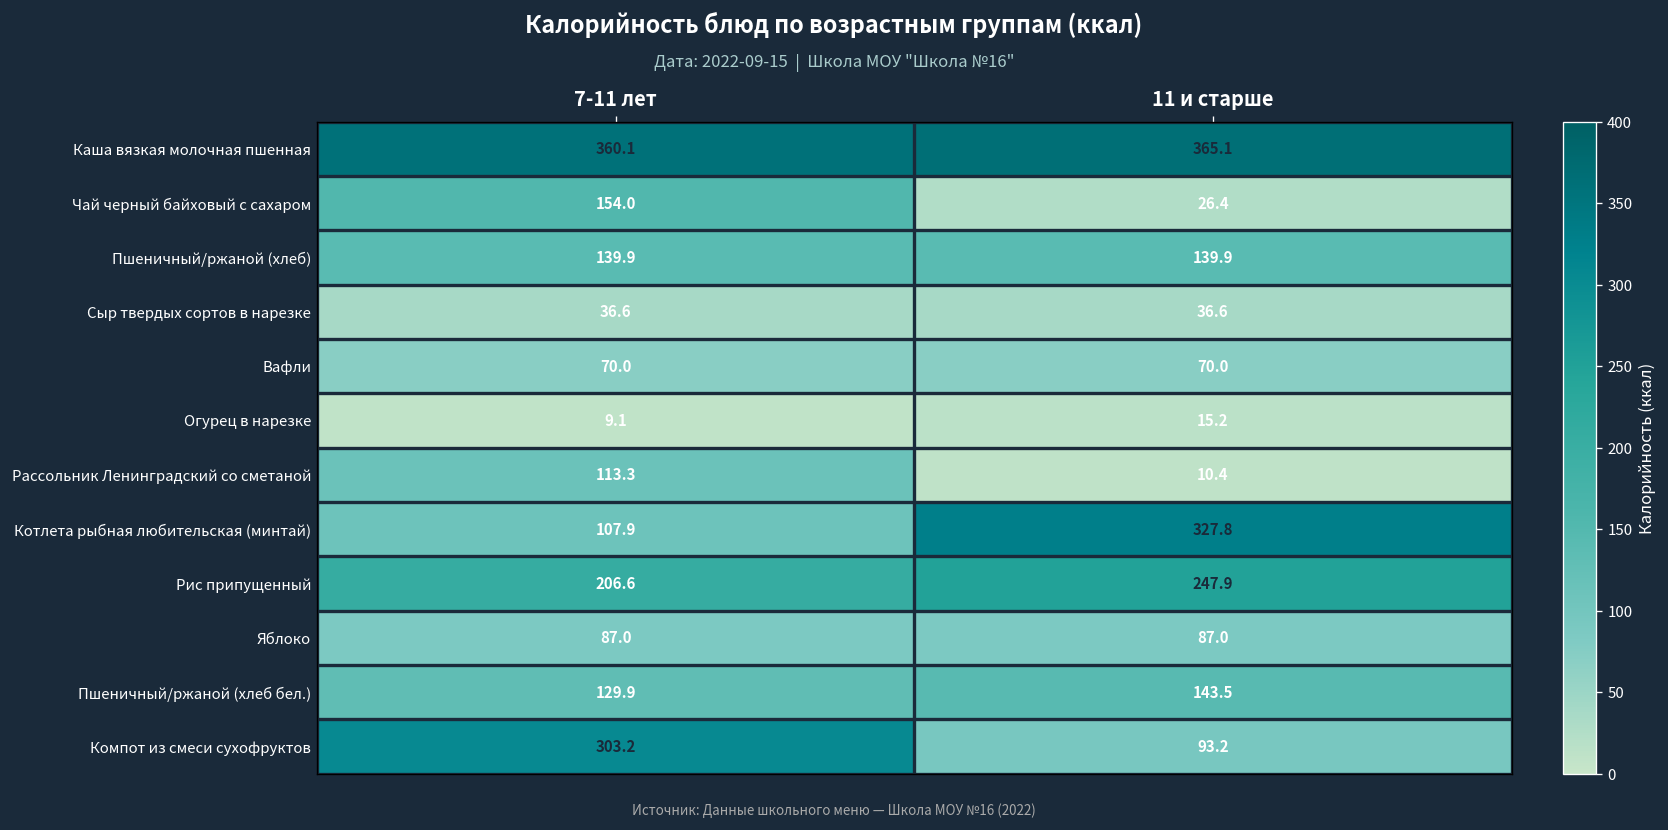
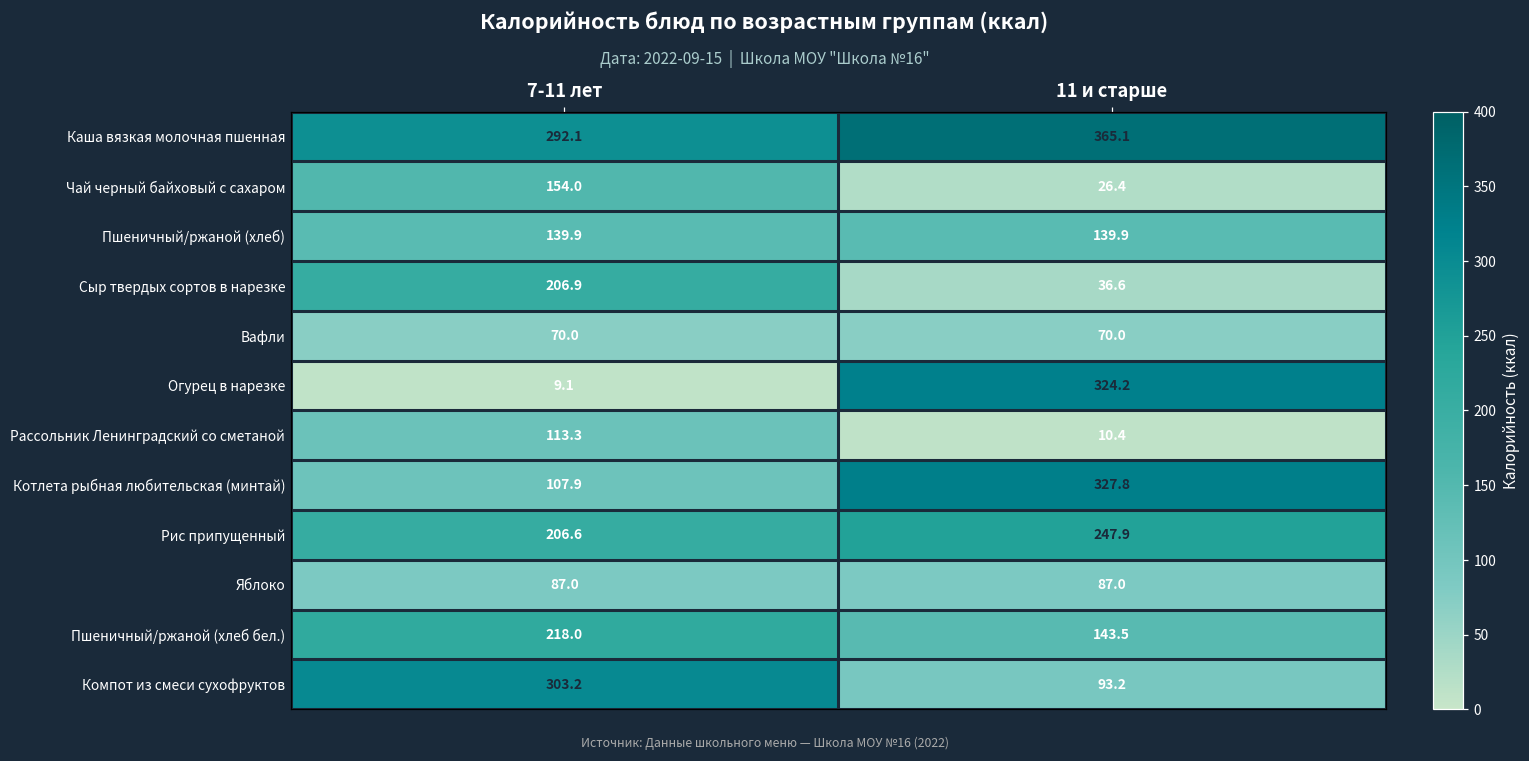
  {
    "Каша вязкая молочная пшенная": {
-     "7-11 лет": 360.1,
+     "7-11 лет": 292.1,
      "11 и старше": 365.1
    },
    "Чай черный байховый с сахаром": {
      "7-11 лет": 154.0,
      "11 и старше": 26.4
    },
    "Пшеничный/ржаной (хлеб)": {
      "7-11 лет": 139.9,
      "11 и старше": 139.9
    },
    "Сыр твердых сортов в нарезке": {
-     "7-11 лет": 36.6,
+     "7-11 лет": 206.9,
      "11 и старше": 36.6
    },
    "Вафли": {
      "7-11 лет": 70.0,
      "11 и старше": 70.0
    },
    "Огурец в нарезке": {
      "7-11 лет": 9.1,
-     "11 и старше": 15.2
+     "11 и старше": 324.2
    },
    "Рассольник Ленинградский со сметаной": {
      "7-11 лет": 113.3,
      "11 и старше": 10.4
    },
    "Котлета рыбная любительская (минтай)": {
      "7-11 лет": 107.9,
      "11 и старше": 327.8
    },
    "Рис припущенный": {
      "7-11 лет": 206.6,
      "11 и старше": 247.9
    },
    "Яблоко": {
      "7-11 лет": 87.0,
      "11 и старше": 87.0
    },
    "Пшеничный/ржаной (хлеб бел.)": {
-     "7-11 лет": 129.9,
+     "7-11 лет": 218.0,
      "11 и старше": 143.5
    },
    "Компот из смеси сухофруктов": {
      "7-11 лет": 303.2,
      "11 и старше": 93.2
    }
  }
